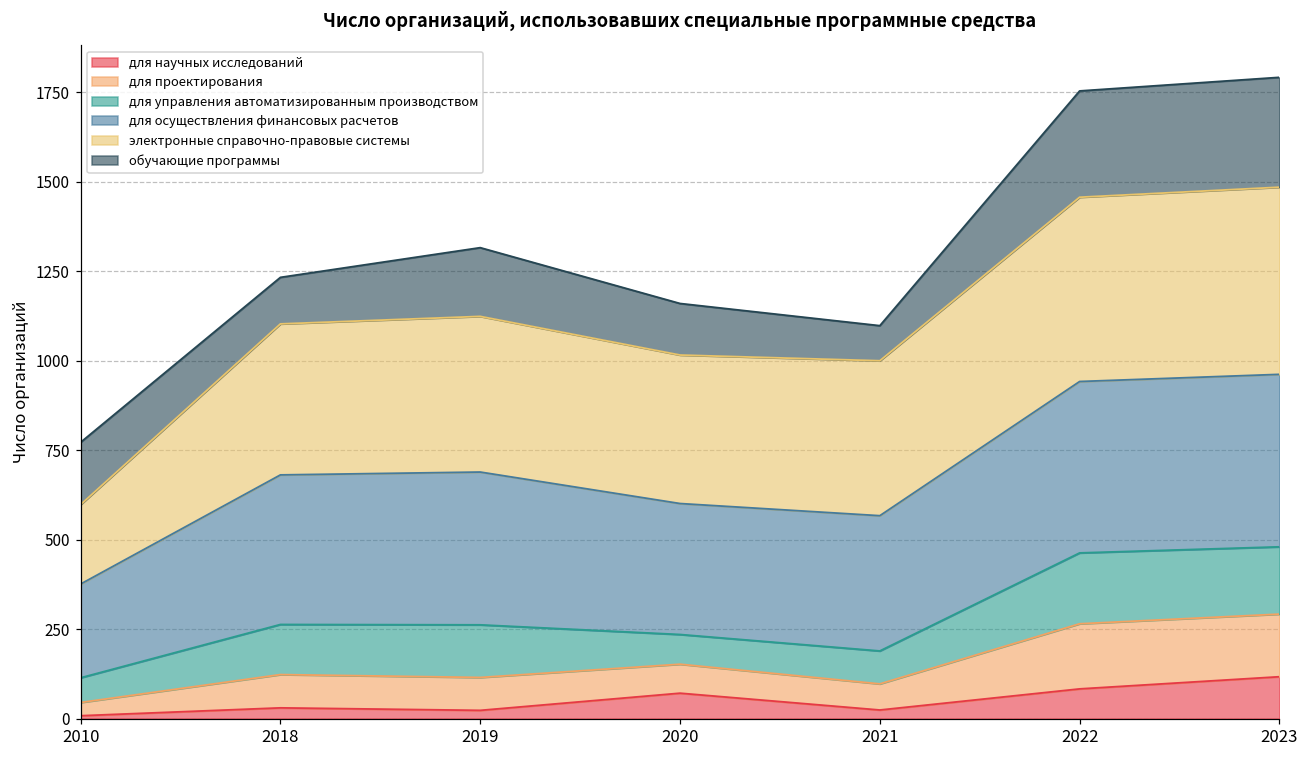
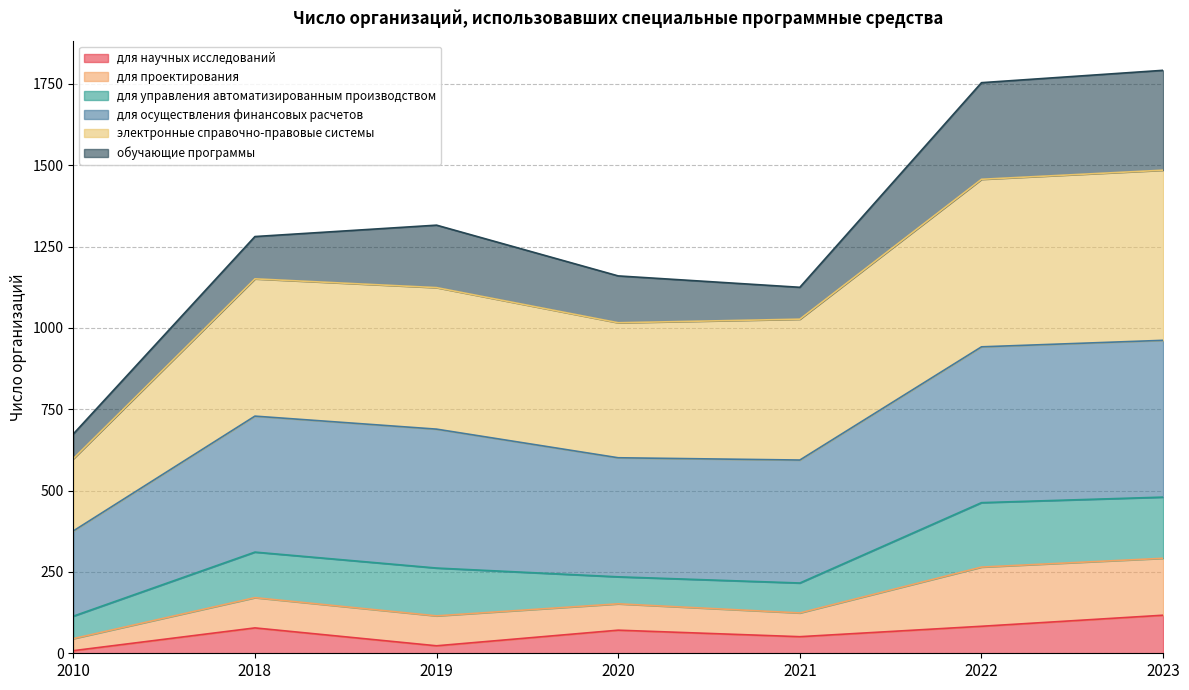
  {
    "для научных исследований": {
      "2010": 10,
-     "2018": 30,
+     "2018": 80,
      "2019": 20,
      "2020": 70,
-     "2021": 20,
+     "2021": 50,
      "2022": 80,
      "2023": 120
    },
    "обучающие программы": {
-     "2010": 170,
+     "2010": 80,
      "2018": 130,
      "2019": 190,
      "2020": 140,
      "2021": 100,
      "2022": 300,
      "2023": 310
    }
  }
